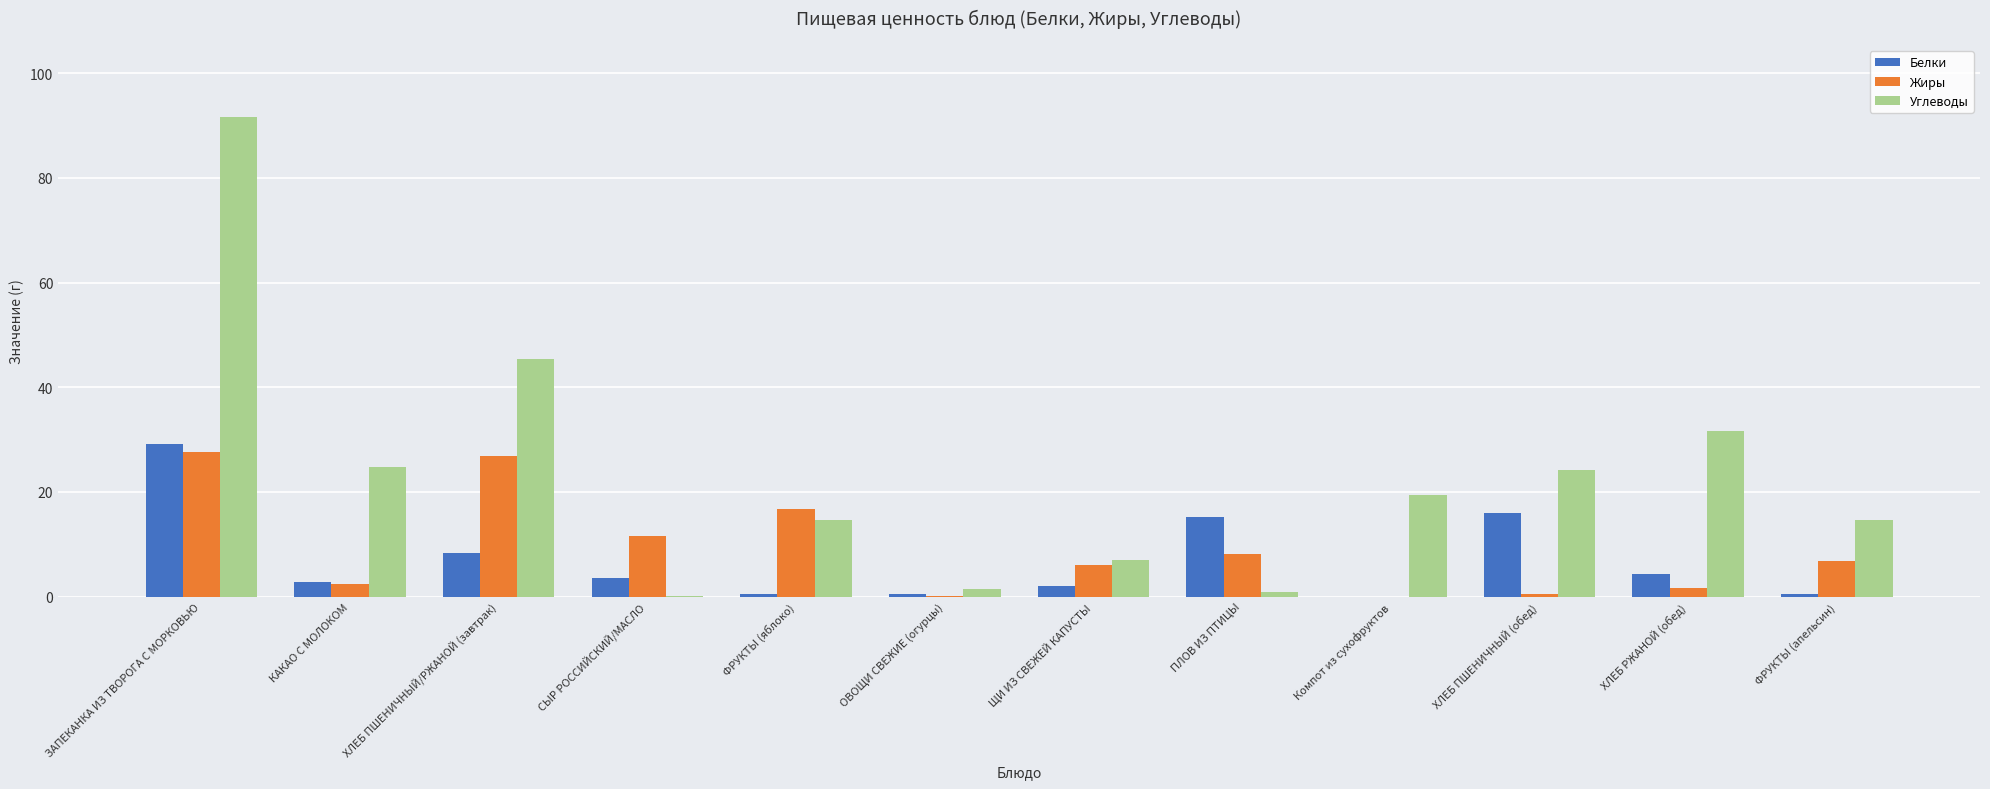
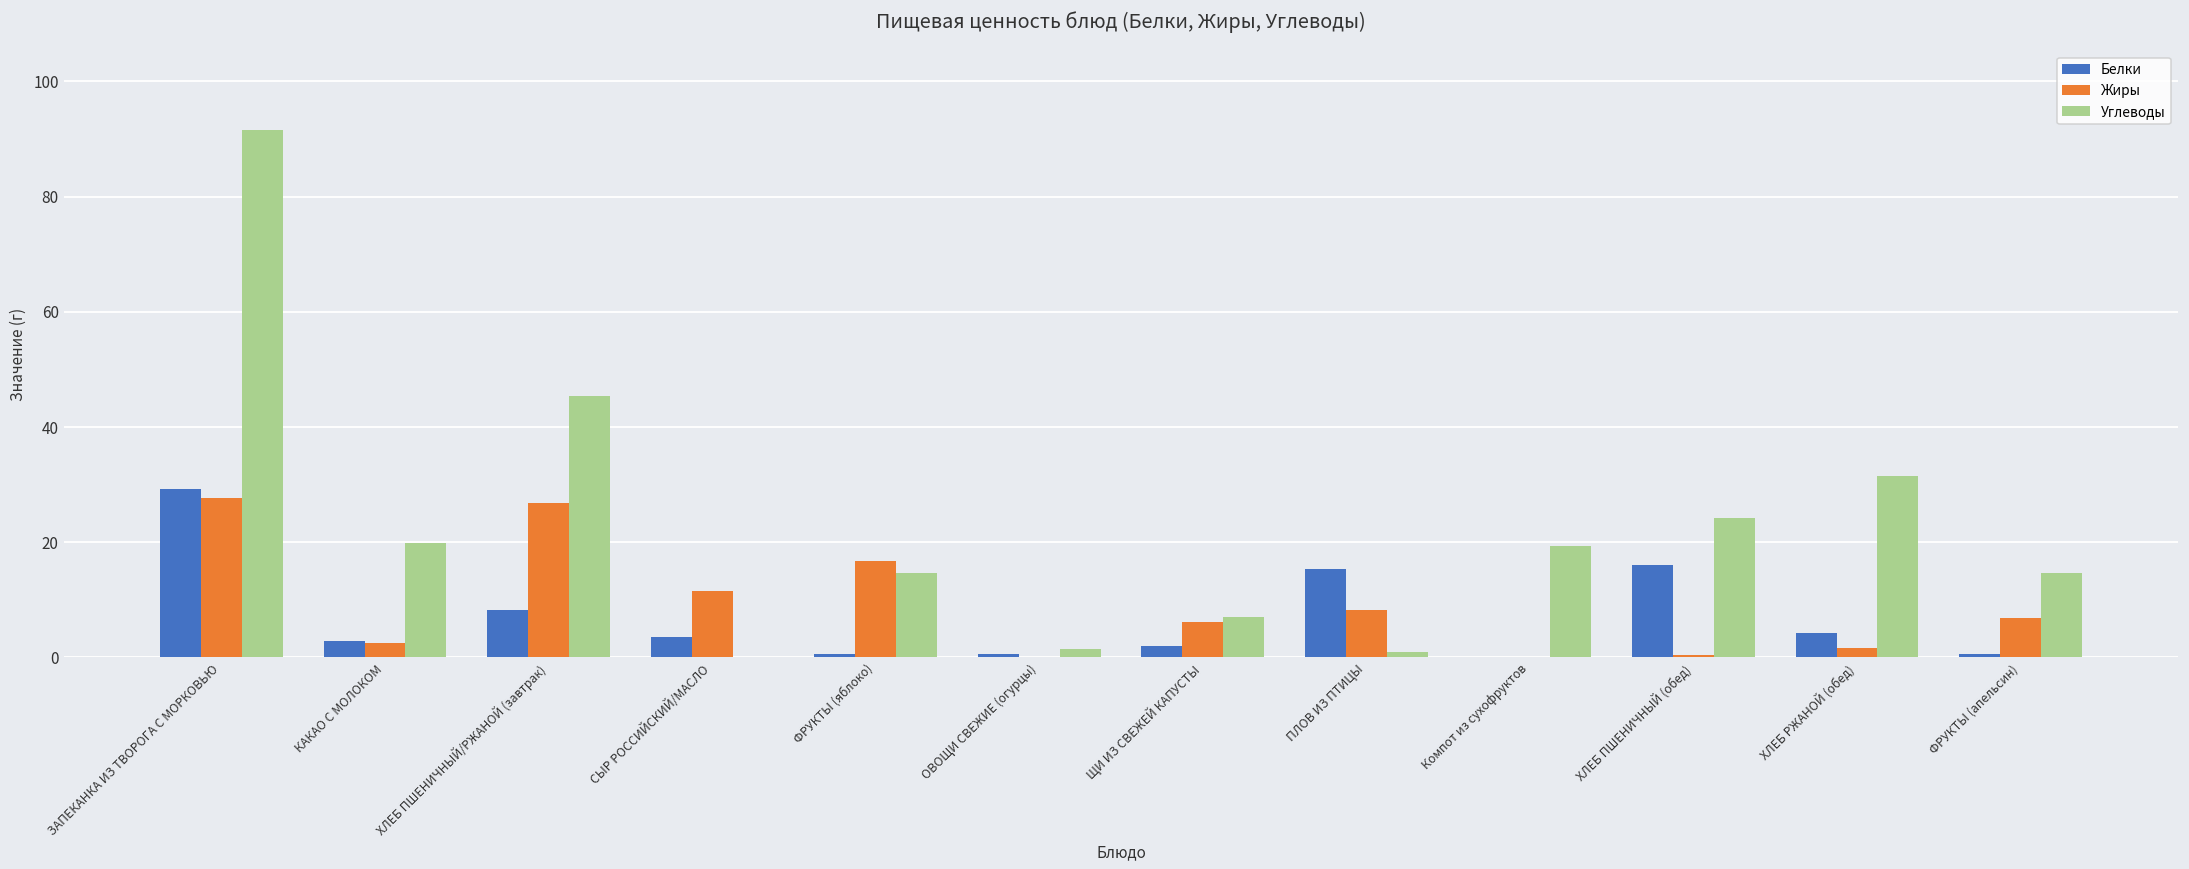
  {
    "Белки": {
      "ЗАПЕКАНКА ИЗ ТВОРОГА С МОРКОВЬЮ": 29,
      "КАКАО С МОЛОКОМ": 3,
      "ХЛЕБ ПШЕНИЧНЫЙ/РЖАНОЙ (завтрак)": 8,
      "СЫР РОССИЙСКИЙ/МАСЛО": 4,
      "ФРУКТЫ (яблоко)": 1,
      "ОВОЩИ СВЕЖИЕ (огурцы)": 1,
      "ЩИ ИЗ СВЕЖЕЙ КАПУСТЫ": 2,
      "ПЛОВ ИЗ ПТИЦЫ": 15,
      "Компот из сухофруктов": 0,
      "ХЛЕБ ПШЕНИЧНЫЙ (обед)": 16,
      "ХЛЕБ РЖАНОЙ (обед)": 4,
      "ФРУКТЫ (апельсин)": 1
    },
    "Жиры": {
      "ЗАПЕКАНКА ИЗ ТВОРОГА С МОРКОВЬЮ": 28,
      "КАКАО С МОЛОКОМ": 3,
      "ХЛЕБ ПШЕНИЧНЫЙ/РЖАНОЙ (завтрак)": 27,
      "СЫР РОССИЙСКИЙ/МАСЛО": 12,
      "ФРУКТЫ (яблоко)": 17,
      "ЩИ ИЗ СВЕЖЕЙ КАПУСТЫ": 6,
      "ПЛОВ ИЗ ПТИЦЫ": 8,
      "Компот из сухофруктов": 0,
      "ХЛЕБ ПШЕНИЧНЫЙ (обед)": 1,
      "ХЛЕБ РЖАНОЙ (обед)": 2,
      "ФРУКТЫ (апельсин)": 7
    },
    "Углеводы": {
      "ЗАПЕКАНКА ИЗ ТВОРОГА С МОРКОВЬЮ": 92,
-     "КАКАО С МОЛОКОМ": 25,
+     "КАКАО С МОЛОКОМ": 20,
      "ХЛЕБ ПШЕНИЧНЫЙ/РЖАНОЙ (завтрак)": 45,
      "ФРУКТЫ (яблоко)": 15,
      "ОВОЩИ СВЕЖИЕ (огурцы)": 2,
      "ЩИ ИЗ СВЕЖЕЙ КАПУСТЫ": 7,
      "ПЛОВ ИЗ ПТИЦЫ": 1,
      "Компот из сухофруктов": 19,
      "ХЛЕБ ПШЕНИЧНЫЙ (обед)": 24,
      "ХЛЕБ РЖАНОЙ (обед)": 32,
      "ФРУКТЫ (апельсин)": 15
    }
  }
